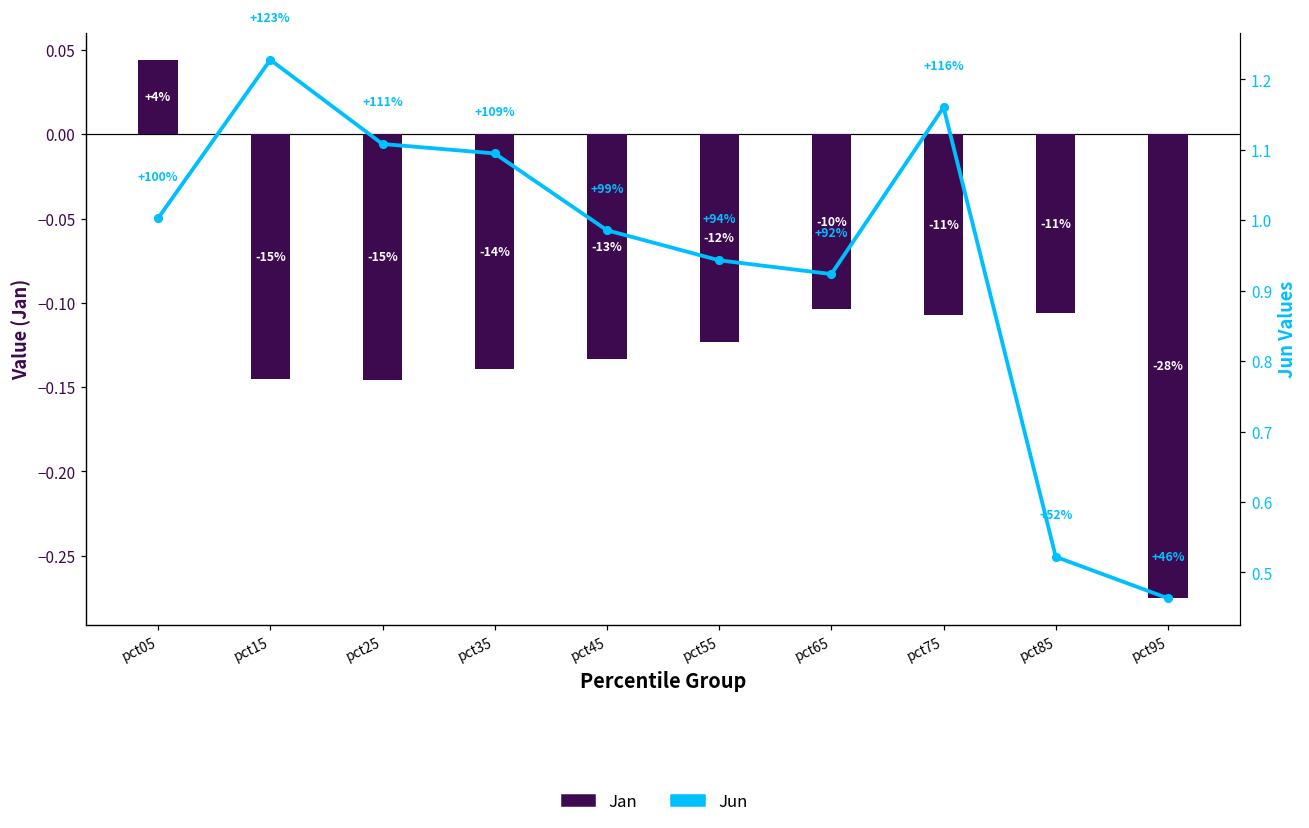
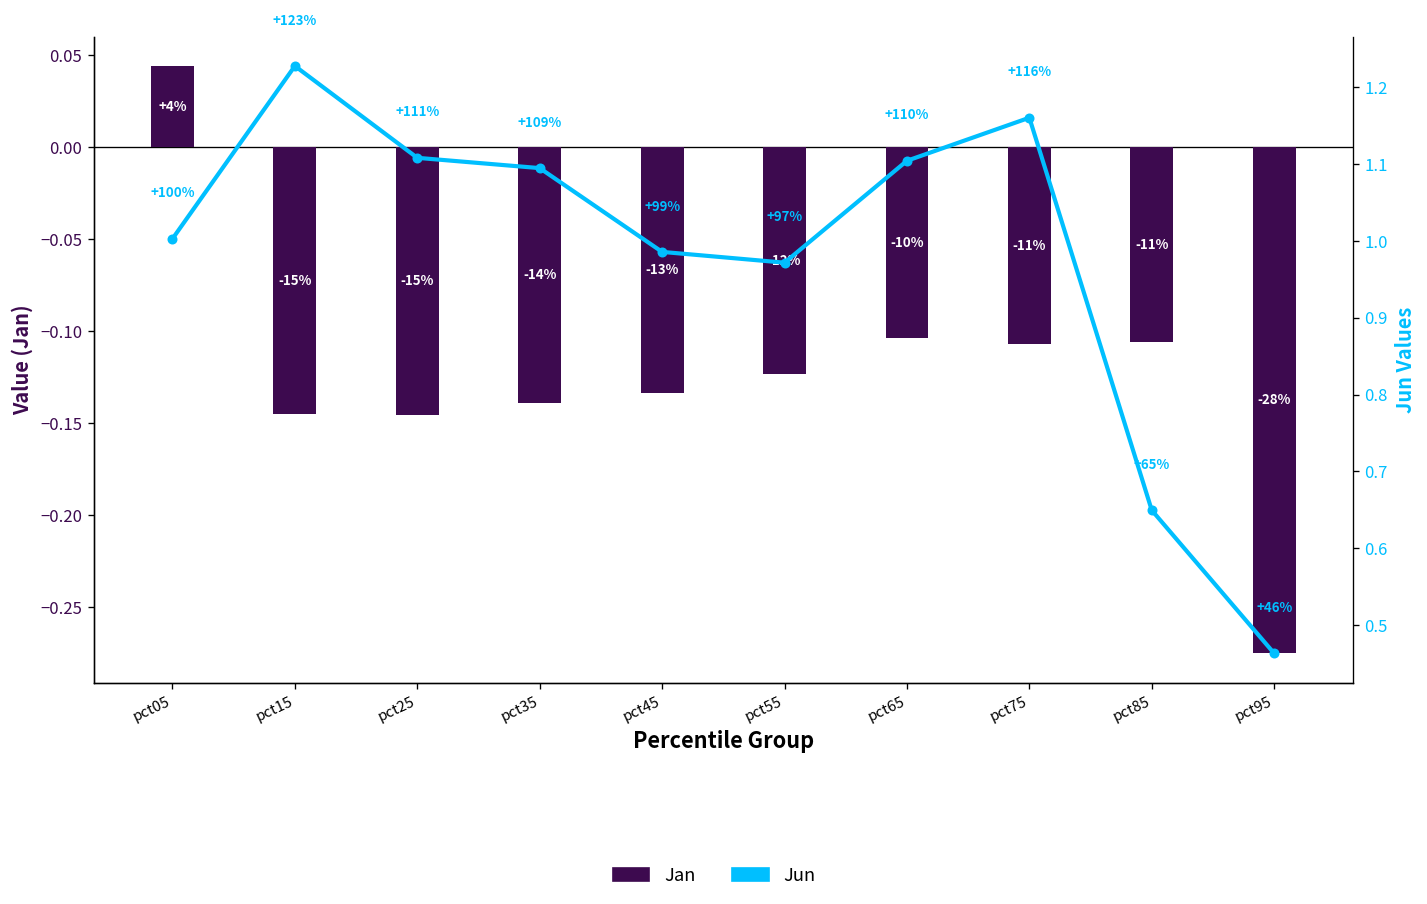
  {
    "Jan": {
      "pct05": "+4%",
      "pct15": "-15%",
      "pct25": "-15%",
      "pct35": "-14%",
      "pct45": "-13%",
      "pct55": "-12%",
      "pct75": "-11%",
      "pct85": "-11%",
      "pct95": "-28%"
    },
    "Jun": {
-     "pct55": "+94%",
-     "pct65": "+92%",
-     "pct85": "+52%"
+     "pct55": "+97%",
+     "pct65": "+110%",
+     "pct85": "+65%"
    }
  }
